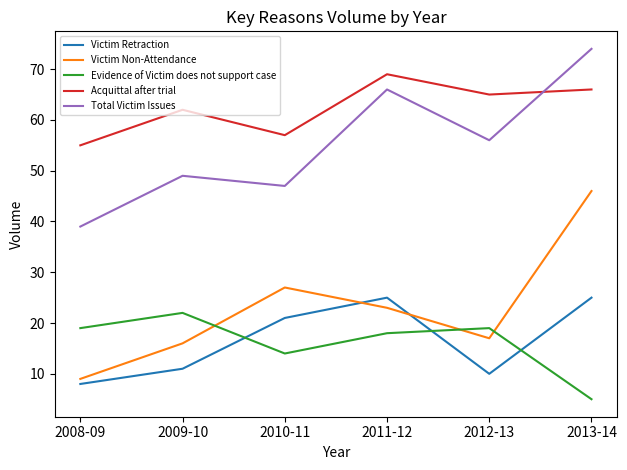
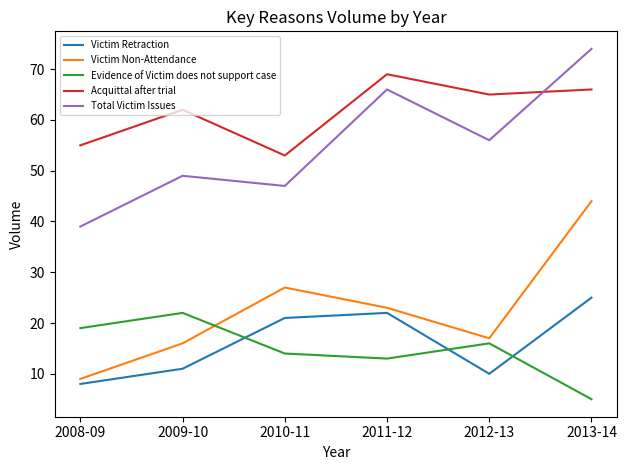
  {
    "Victim Retraction": {
      "2008-09": 8,
      "2009-10": 11,
      "2010-11": 21,
-     "2011-12": 25,
+     "2011-12": 22,
      "2012-13": 10,
      "2013-14": 25
    },
    "Victim Non-Attendance": {
      "2008-09": 9,
      "2009-10": 16,
      "2010-11": 27,
      "2011-12": 23,
      "2012-13": 17,
-     "2013-14": 46
+     "2013-14": 44
    },
    "Evidence of Victim does not support case": {
      "2008-09": 19,
      "2009-10": 22,
      "2010-11": 14,
-     "2011-12": 18,
-     "2012-13": 19,
+     "2011-12": 13,
+     "2012-13": 16,
      "2013-14": 5
    },
    "Acquittal after trial": {
      "2008-09": 55,
-     "2010-11": 57,
+     "2010-11": 53,
      "2011-12": 69,
      "2012-13": 65,
      "2013-14": 66
    },
    "Total Victim Issues": {
      "2008-09": 39,
      "2009-10": 49,
      "2010-11": 47,
      "2011-12": 66,
      "2012-13": 56,
      "2013-14": 74
    }
  }
